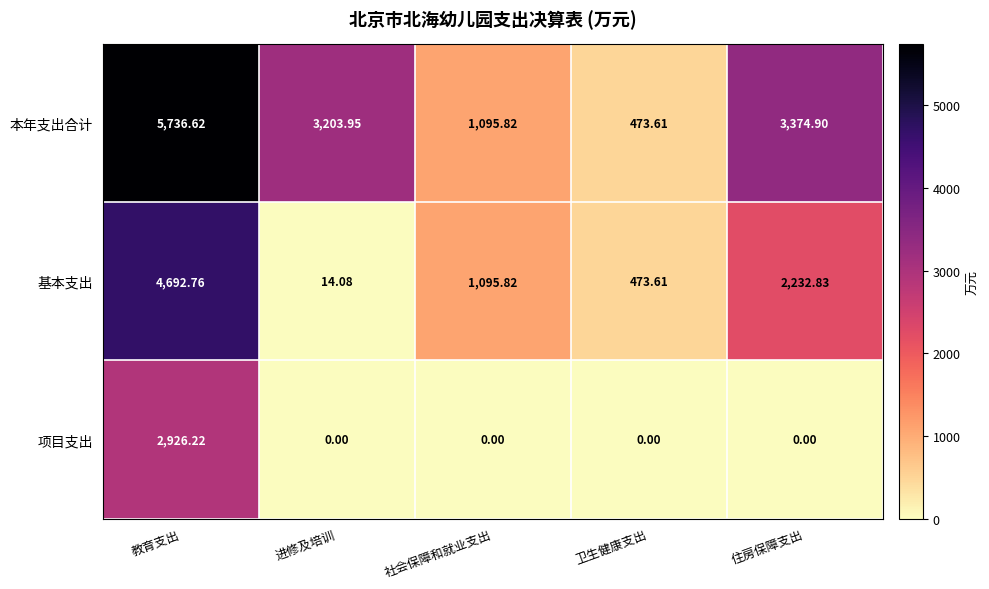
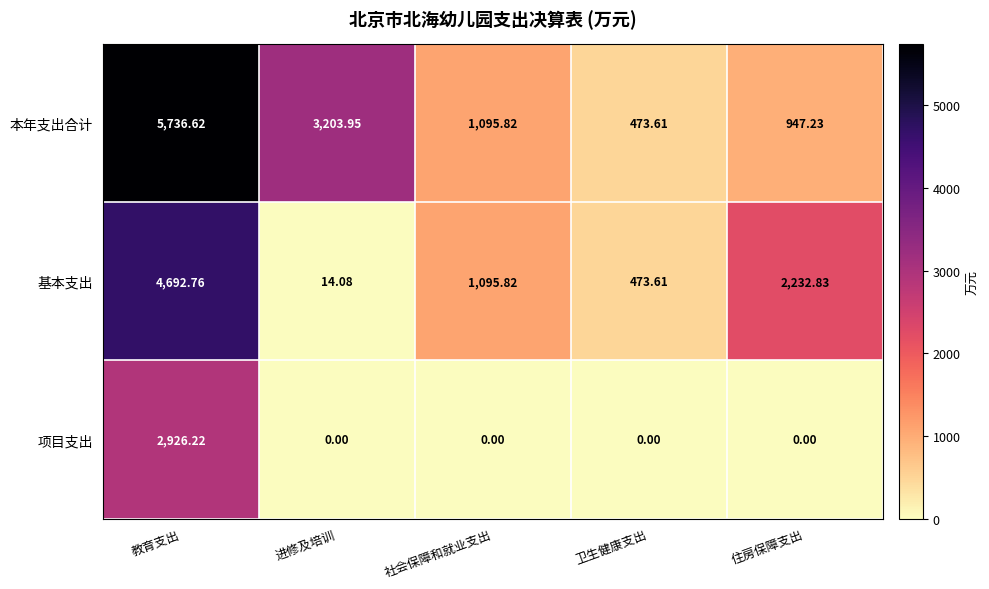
  {
    "本年支出合计": {
      "教育支出": "5,736.62",
      "进修及培训": "3,203.95",
      "社会保障和就业支出": "1,095.82",
      "卫生健康支出": "473.61",
-     "住房保障支出": "3,374.90"
+     "住房保障支出": "947.23"
    },
    "基本支出": {
      "教育支出": "4,692.76",
      "进修及培训": "14.08",
      "社会保障和就业支出": "1,095.82",
      "卫生健康支出": "473.61",
      "住房保障支出": "2,232.83"
    },
    "项目支出": {
      "教育支出": "2,926.22",
      "进修及培训": "0.00",
      "社会保障和就业支出": "0.00",
      "卫生健康支出": "0.00",
      "住房保障支出": "0.00"
    }
  }
